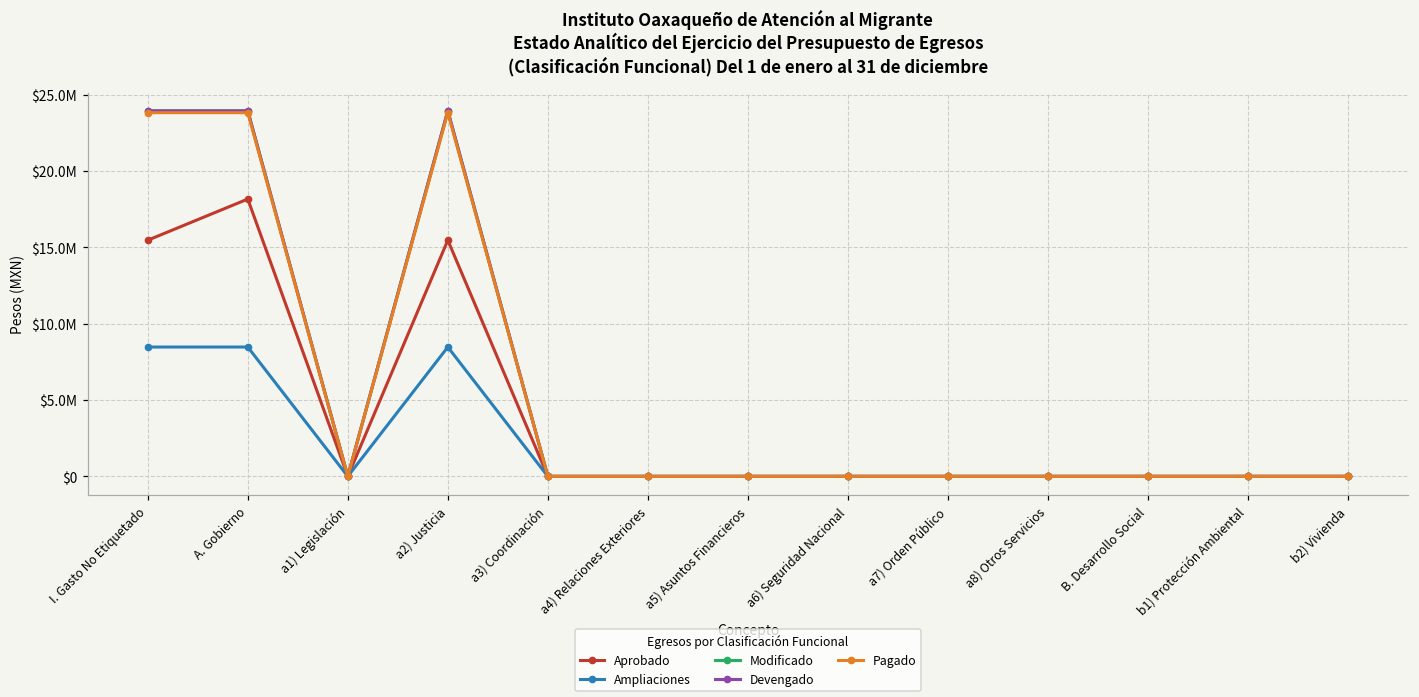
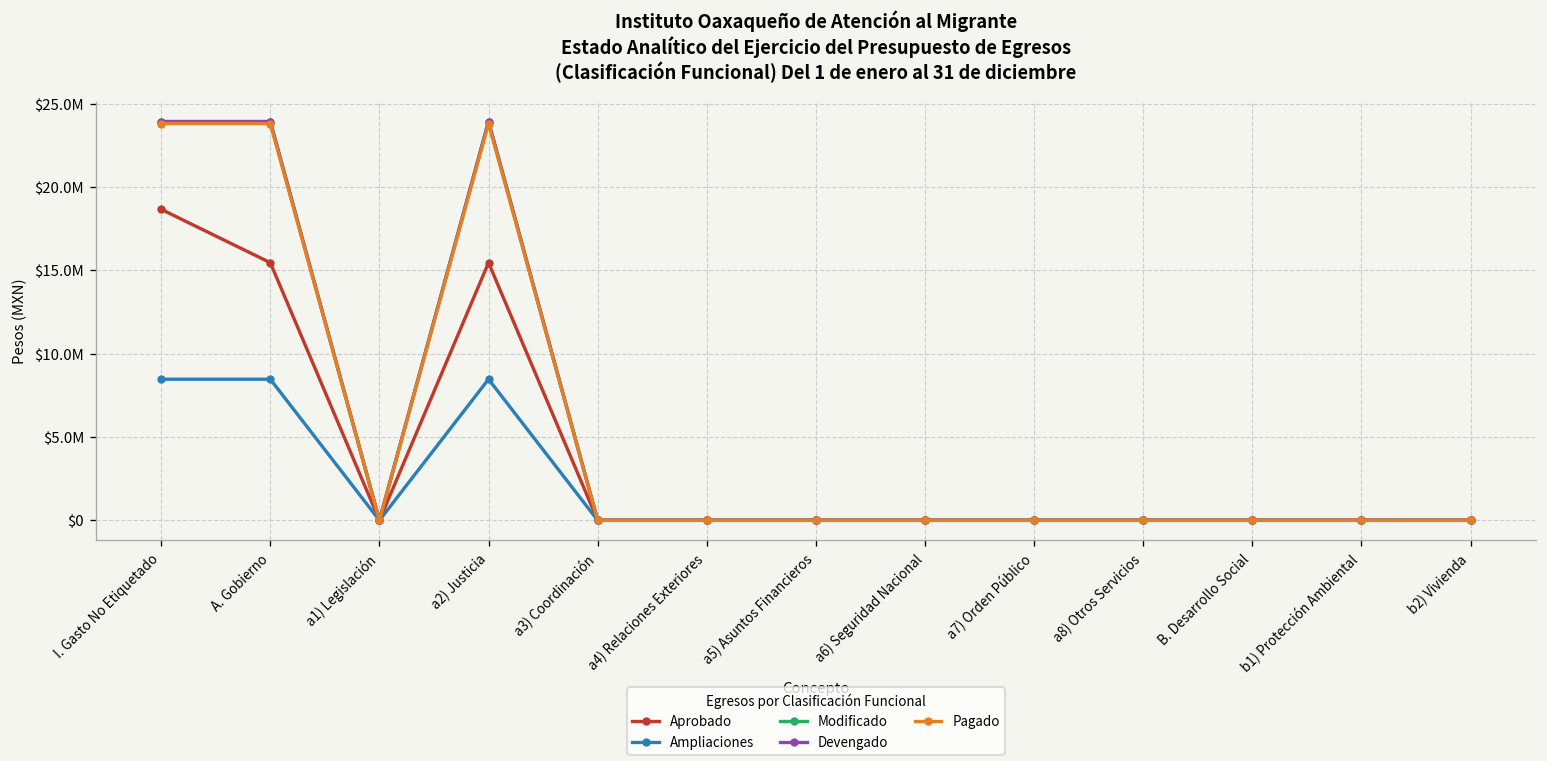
  {
    "Aprobado": {
-     "I. Gasto No Etiquetado": "$15500000",
-     "A. Gobierno": "$18200000",
+     "I. Gasto No Etiquetado": "$18700000",
+     "A. Gobierno": "$15500000",
      "a2) Justicia": "$15500000"
    },
    "Ampliaciones": {
      "I. Gasto No Etiquetado": "$8500000",
      "A. Gobierno": "$8500000",
      "a2) Justicia": "$8500000"
    }
  }
